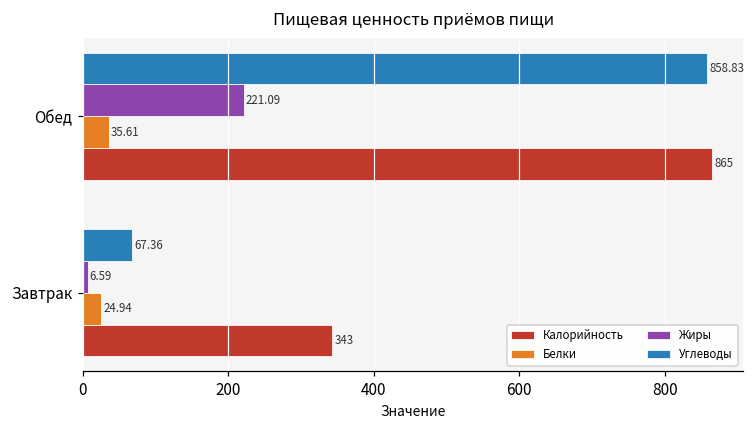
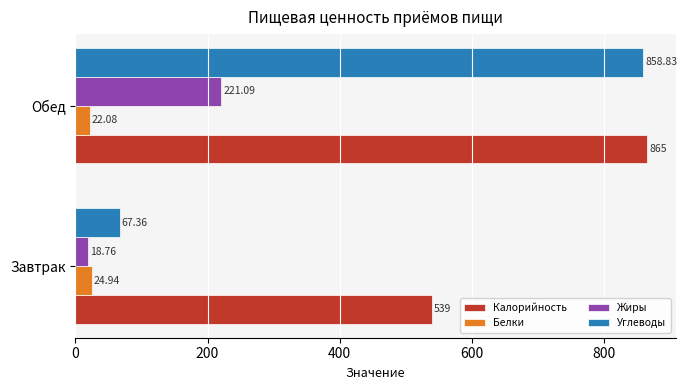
  {
    "Калорийность": {
      "Обед": 865,
-     "Завтрак": 343
+     "Завтрак": 539
    },
    "Белки": {
-     "Обед": 35.61,
+     "Обед": 22.08,
      "Завтрак": 24.94
    },
    "Жиры": {
      "Обед": 221.09,
-     "Завтрак": 6.59
+     "Завтрак": 18.76
    },
    "Углеводы": {
      "Обед": 858.83,
      "Завтрак": 67.36
    }
  }
